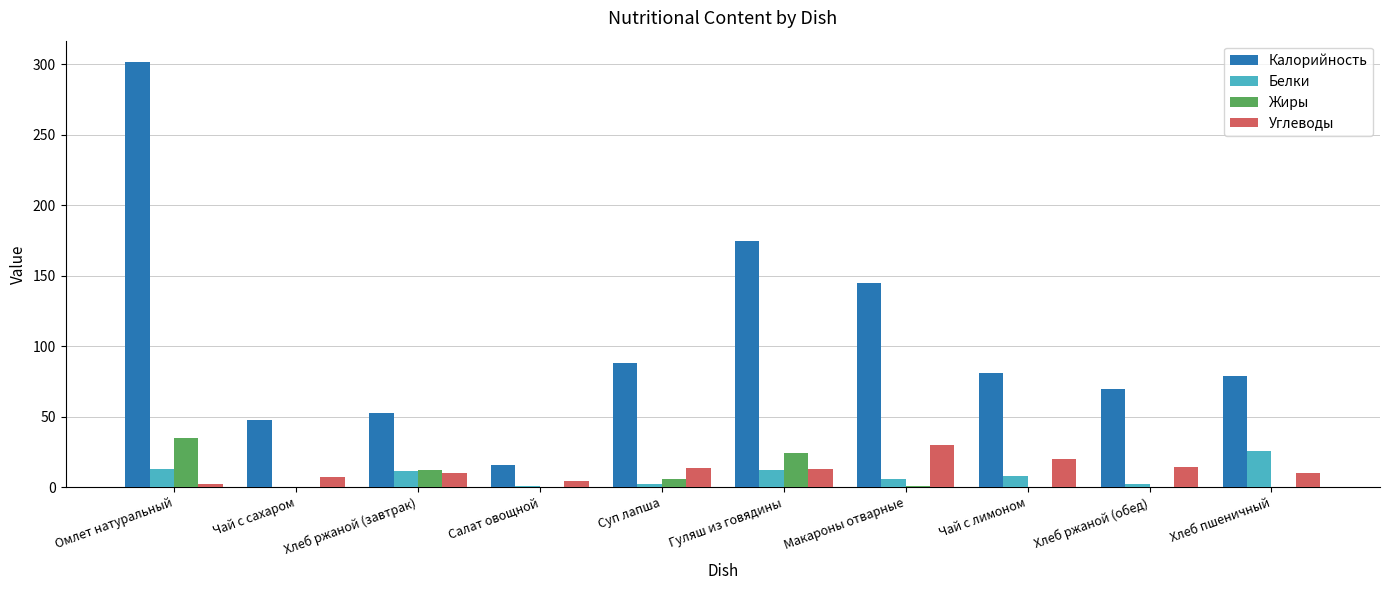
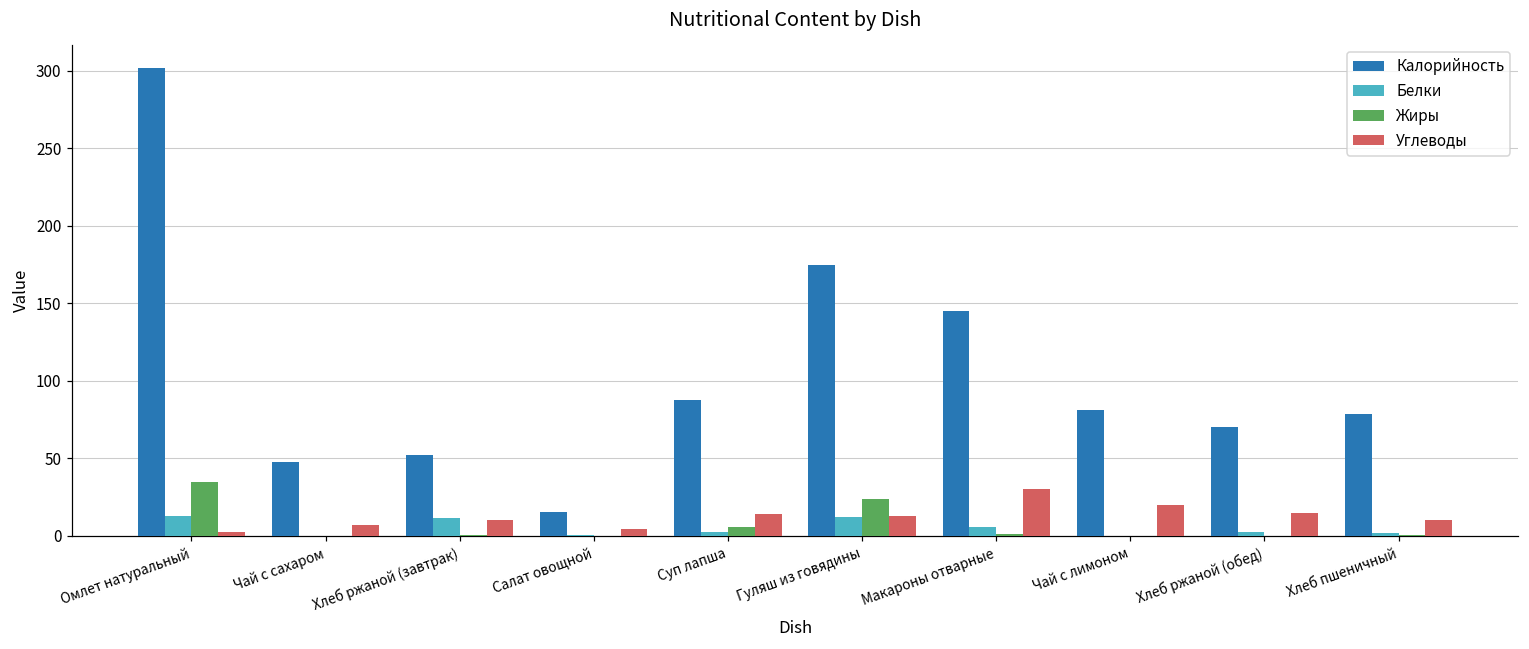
  {
    "Калорийность": {
      "Омлет натуральный": 302,
      "Чай с сахаром": 48,
      "Хлеб ржаной (завтрак)": 52,
      "Салат овощной": 16,
      "Суп лапша": 88,
      "Гуляш из говядины": 175,
      "Макароны отварные": 145,
      "Чай с лимоном": 81,
      "Хлеб ржаной (обед)": 70,
      "Хлеб пшеничный": 79
    },
    "Белки": {
      "Омлет натуральный": 13,
      "Чай с сахаром": 0,
      "Хлеб ржаной (завтрак)": 12,
      "Суп лапша": 3,
      "Гуляш из говядины": 12,
      "Макароны отварные": 6,
-     "Чай с лимоном": 8,
+     "Чай с лимоном": 0,
      "Хлеб ржаной (обед)": 2,
-     "Хлеб пшеничный": 26
+     "Хлеб пшеничный": 2
    },
    "Жиры": {
      "Омлет натуральный": 35,
      "Чай с сахаром": 0,
-     "Хлеб ржаной (завтрак)": 13,
+     "Хлеб ржаной (завтрак)": 1,
      "Суп лапша": 6,
      "Гуляш из говядины": 24,
      "Чай с лимоном": 0
    },
    "Углеводы": {
      "Омлет натуральный": 3,
      "Чай с сахаром": 7,
      "Хлеб ржаной (завтрак)": 10,
      "Салат овощной": 4,
      "Суп лапша": 14,
      "Гуляш из говядины": 13,
      "Макароны отварные": 30,
      "Чай с лимоном": 20,
      "Хлеб ржаной (обед)": 15,
      "Хлеб пшеничный": 10
    }
  }
